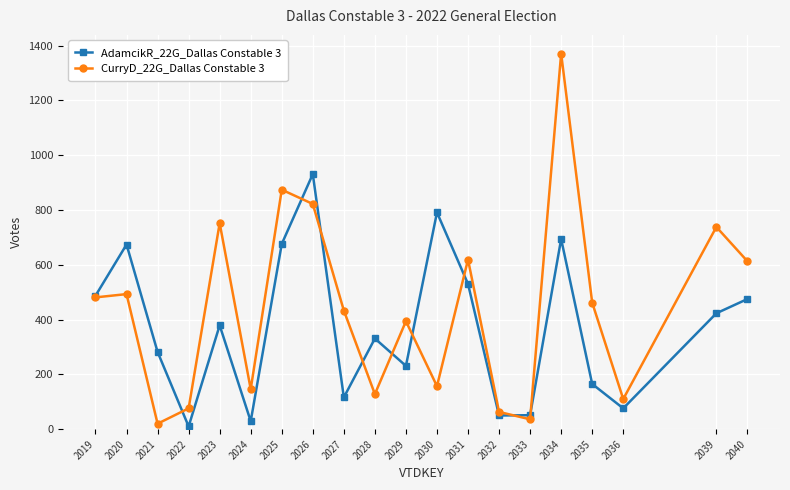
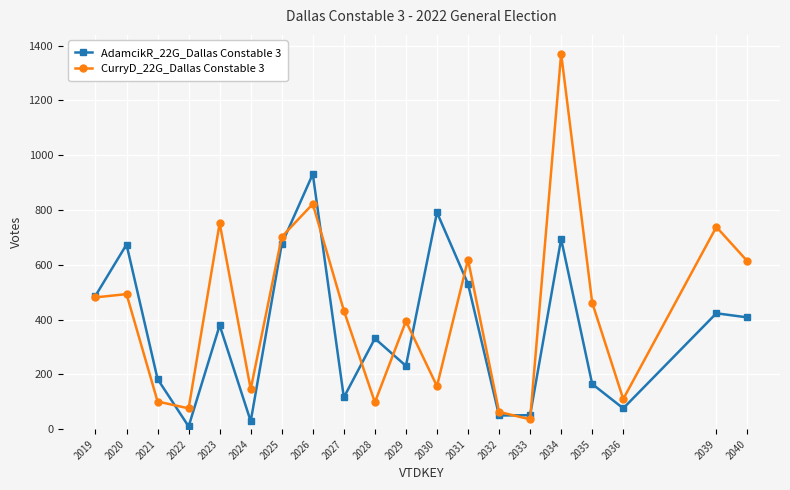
  {
    "AdamcikR_22G_Dallas Constable 3": {
      "2020": 670,
-     "2021": 280,
+     "2021": 180,
      "2022": 10,
      "2023": 380,
      "2024": 30,
      "2025": 680,
      "2026": 930,
      "2027": 120,
      "2028": 330,
      "2029": 230,
      "2030": 790,
      "2031": 530,
      "2032": 50,
      "2033": 50,
      "2034": 690,
      "2035": 170,
      "2036": 80,
      "2039": 420,
-     "2040": 480
+     "2040": 410
    },
    "CurryD_22G_Dallas Constable 3": {
      "2020": 490,
-     "2021": 20,
+     "2021": 100,
      "2022": 80,
      "2023": 750,
      "2024": 150,
-     "2025": 870,
+     "2025": 700,
      "2026": 820,
      "2027": 430,
-     "2028": 130,
+     "2028": 100,
      "2029": 390,
      "2030": 160,
      "2031": 620,
      "2032": 60,
      "2033": 40,
      "2034": 1370,
      "2035": 460,
      "2036": 110,
      "2039": 740,
      "2040": 610
    }
  }
